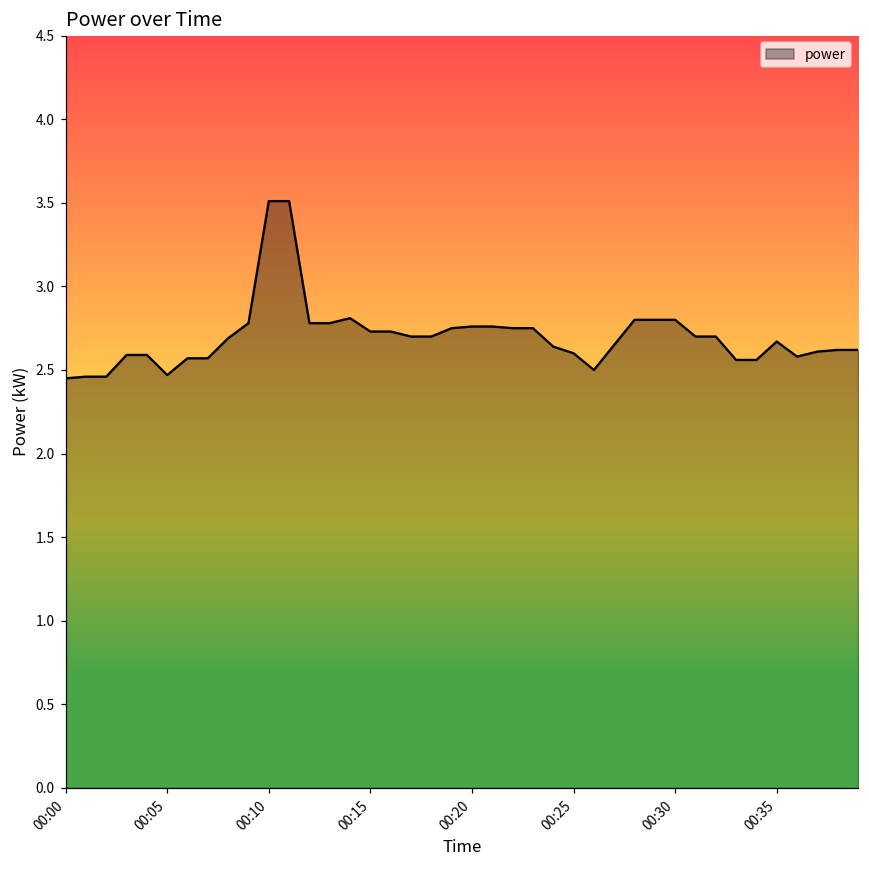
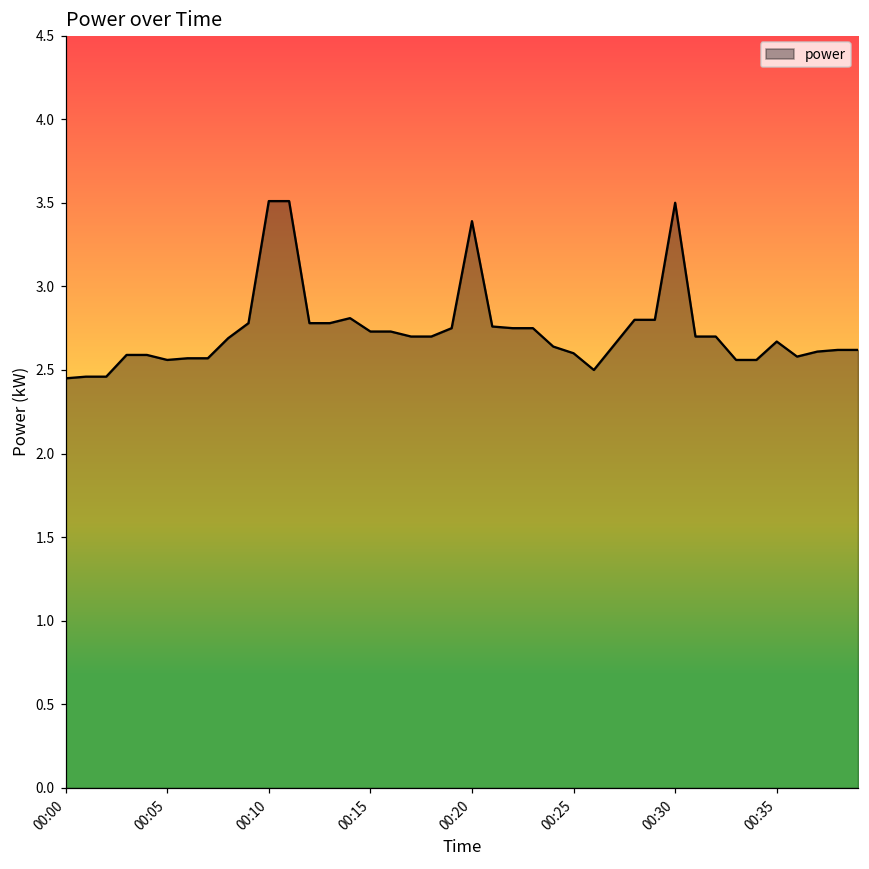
  {
    "00:00": 2.45,
-   "00:05": 2.47,
+   "00:05": 2.56,
    "00:10": 3.51,
    "00:15": 2.73,
-   "00:20": 2.76,
+   "00:20": 3.39,
    "00:25": 2.60,
-   "00:30": 2.8,
+   "00:30": 3.5,
    "00:35": 2.67
  }
